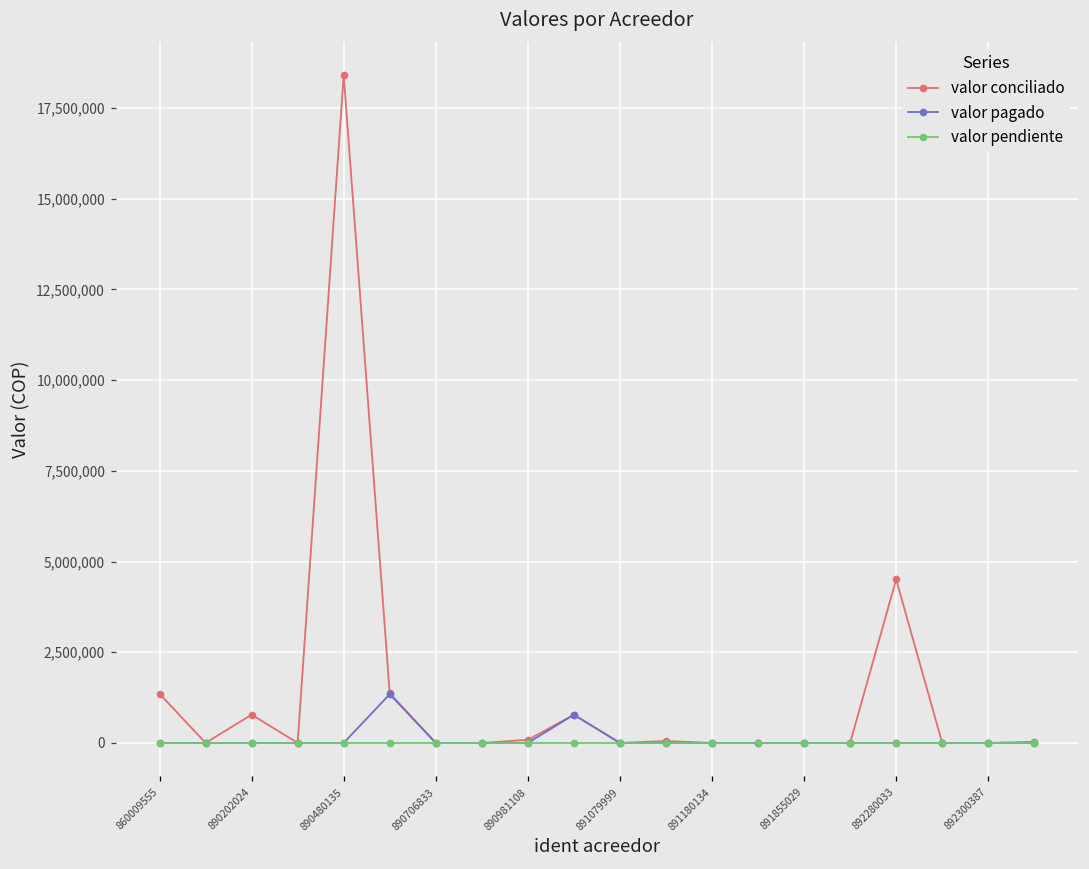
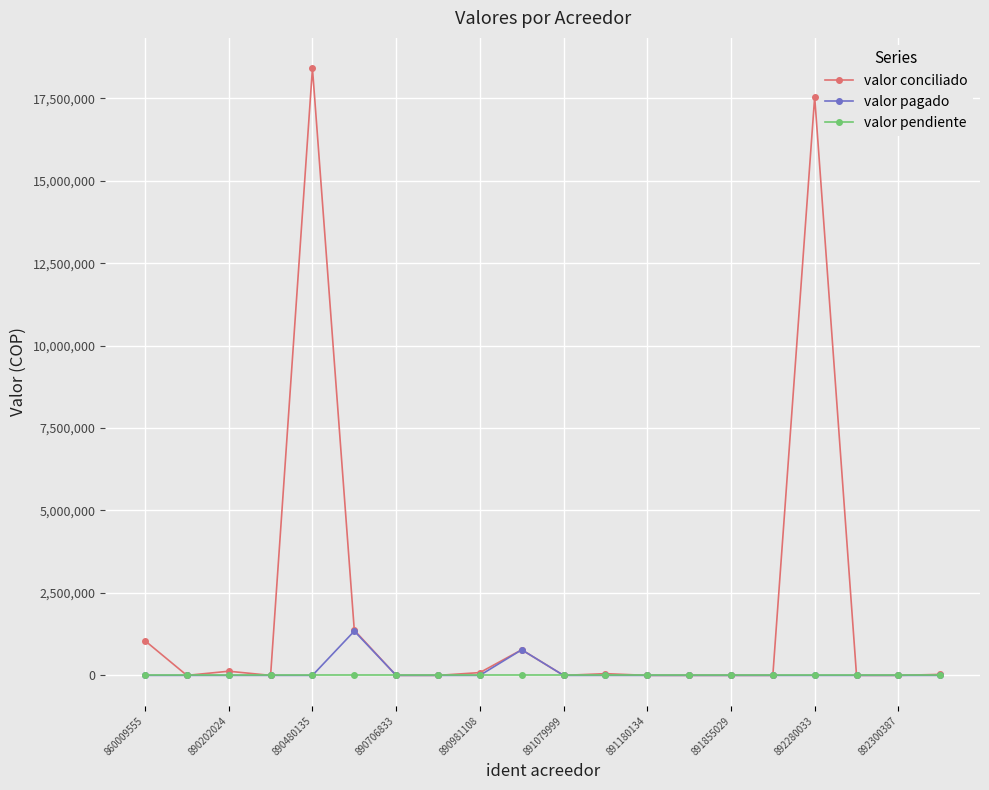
  {
    "valor conciliado": {
-     "860009555": "1,400,000",
-     "890202024": "800,000",
+     "860009555": "1,100,000",
+     "890202024": "100,000",
      "890480135": "18,400,000",
      "890981108": "100,000",
-     "892280033": "4,500,000"
+     "892280033": "17,500,000"
    }
  }
